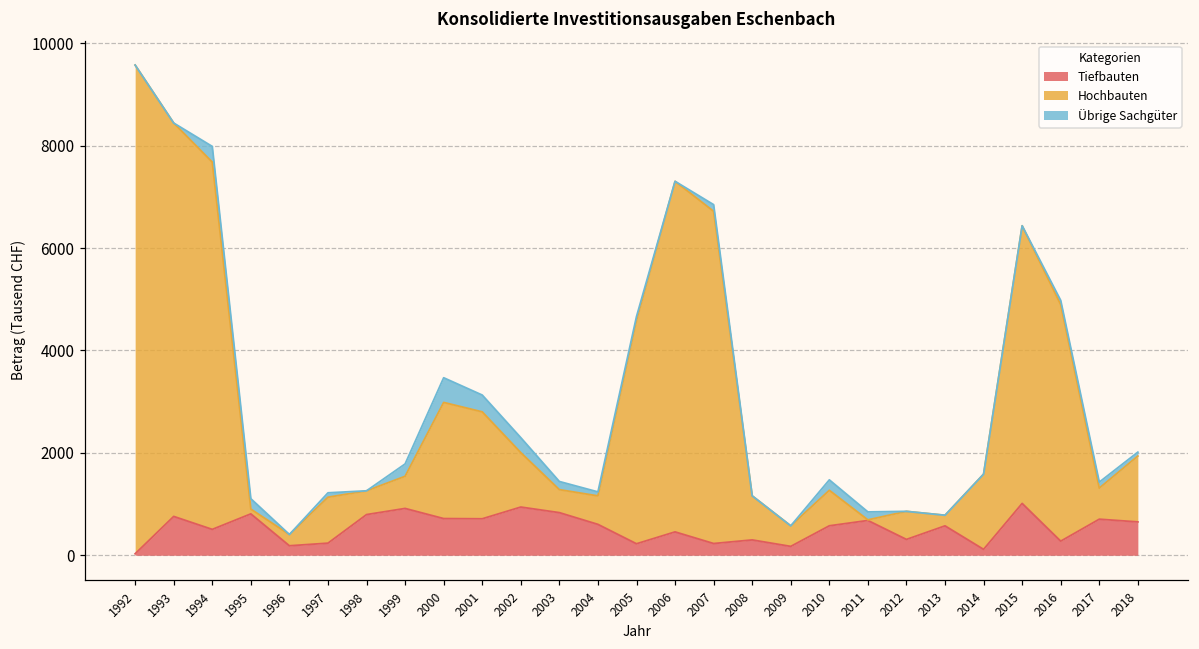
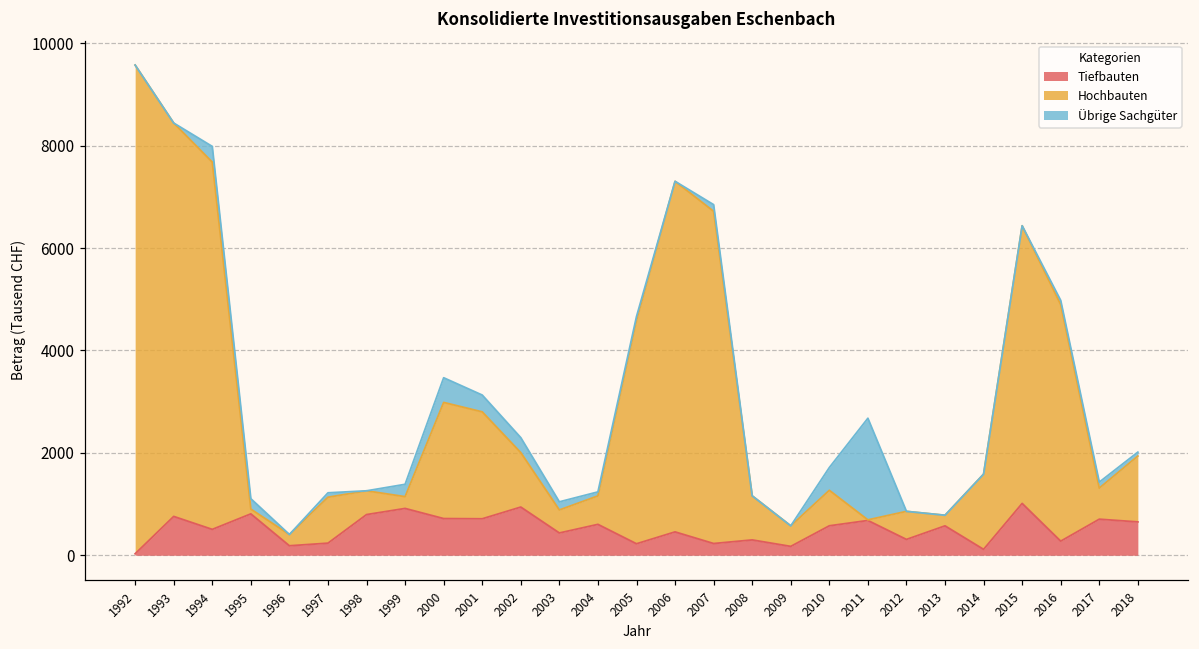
  {
    "Tiefbauten": {
      "1992": 0,
      "1993": 800,
      "1994": 500,
      "1995": 800,
      "1996": 200,
      "1997": 200,
      "1998": 800,
      "1999": 900,
      "2000": 700,
      "2001": 700,
      "2002": 900,
-     "2003": 800,
+     "2003": 400,
      "2004": 600,
      "2005": 200,
      "2006": 500,
      "2007": 200,
      "2008": 300,
      "2009": 200,
      "2010": 600,
      "2012": 300,
      "2013": 600,
      "2014": 100,
      "2015": 1000,
      "2016": 300,
      "2017": 700,
      "2018": 700
    },
    "Hochbauten": {
      "1994": 7200,
      "1995": 100,
      "1997": 900,
-     "1999": 600,
+     "1999": 200,
      "2000": 2300,
      "2001": 2100,
      "2002": 1100,
      "2003": 400,
      "2004": 600,
      "2005": 4400,
      "2007": 6500,
      "2010": 700,
      "2016": 4600,
      "2017": 600,
      "2018": 1300
    },
    "Übrige Sachgüter": {
      "1994": 300,
      "1995": 200,
      "1997": 100,
      "1999": 200,
      "2000": 500,
      "2001": 300,
      "2002": 300,
      "2003": 200,
      "2004": 100,
      "2005": 100,
      "2007": 100,
-     "2010": 200,
-     "2011": 200,
+     "2010": 400,
+     "2011": 2000,
      "2016": 100,
      "2017": 100,
      "2018": 100
    }
  }
